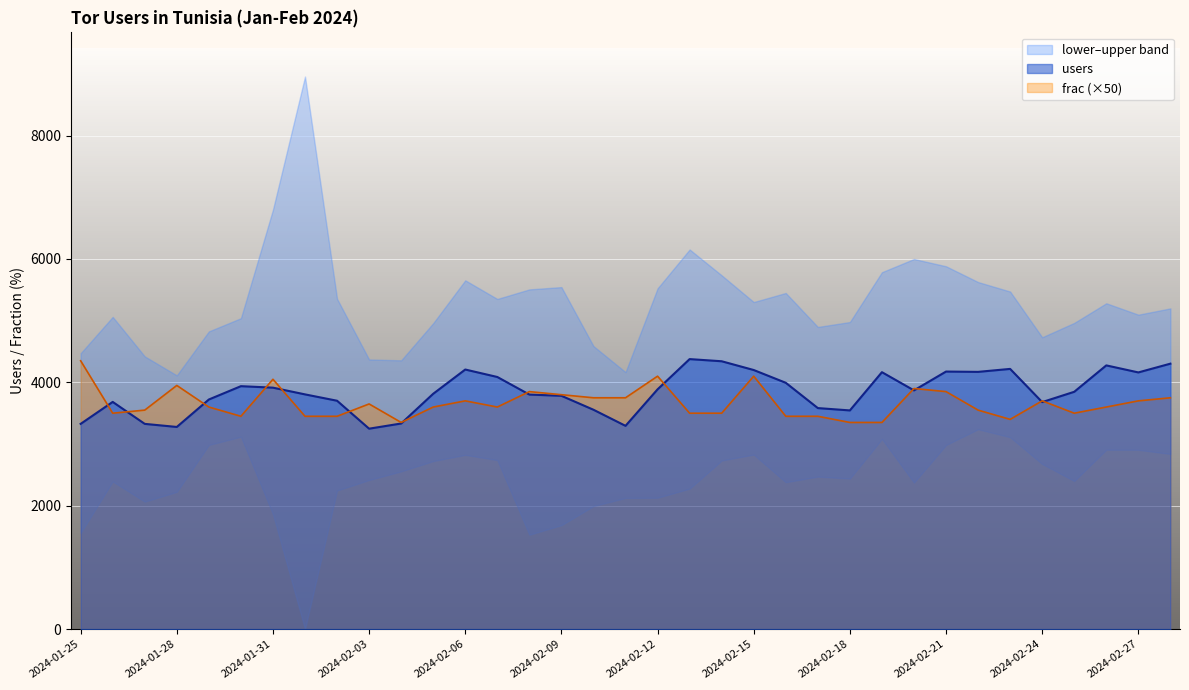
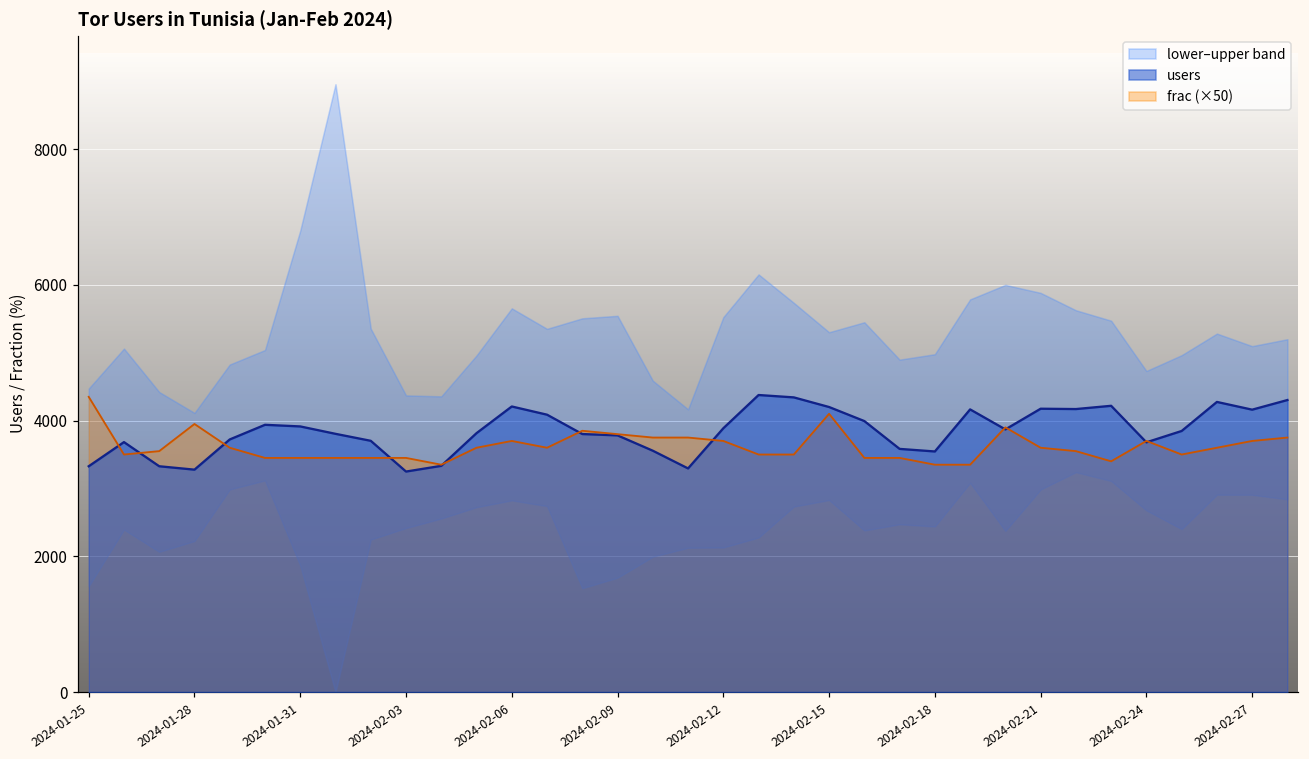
  {
    "frac (×50)": {
      "2024-01-25": 4400,
      "2024-01-28": 4000,
-     "2024-01-31": 4100,
-     "2024-02-03": 3700,
+     "2024-01-31": 3500,
+     "2024-02-03": 3500,
      "2024-02-06": 3700,
-     "2024-02-12": 4100,
+     "2024-02-12": 3700,
      "2024-02-15": 4100,
      "2024-02-18": 3400,
-     "2024-02-21": 3900,
+     "2024-02-21": 3600,
      "2024-02-27": 3700
    }
  }
